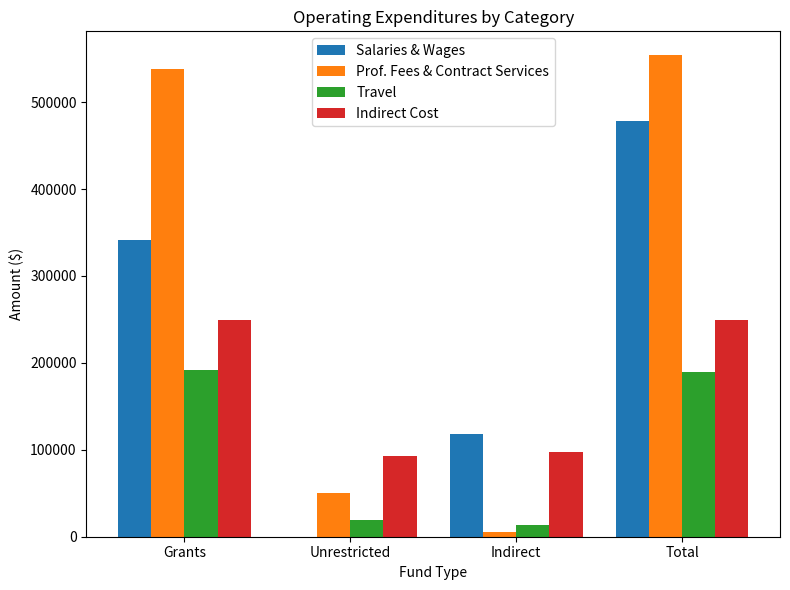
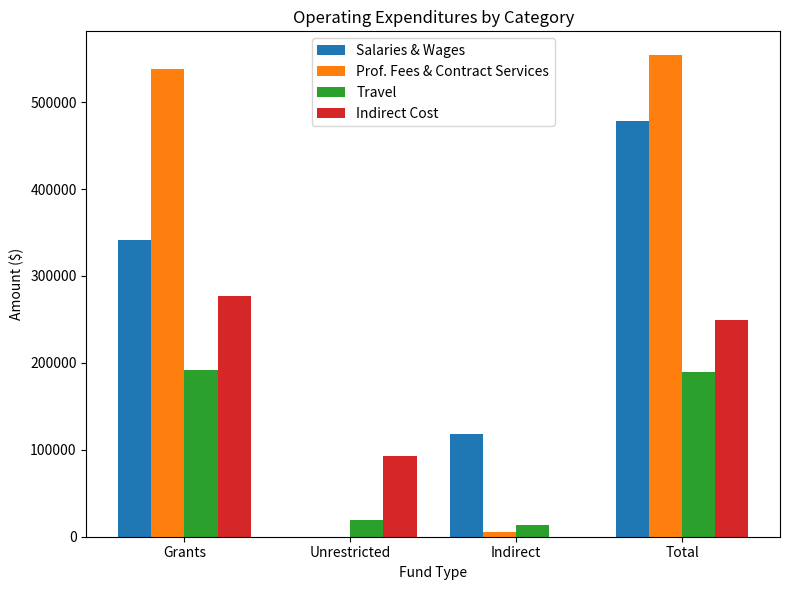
  {
    "Salaries & Wages": {
      "Grants": 340000,
      "Unrestricted": 0,
      "Indirect": 120000,
      "Total": 480000
    },
    "Prof. Fees & Contract Services": {
      "Grants": 540000,
-     "Unrestricted": 50000,
+     "Unrestricted": 0,
      "Indirect": 10000,
      "Total": 550000
    },
    "Travel": {
      "Grants": 190000,
      "Unrestricted": 20000,
      "Indirect": 10000,
      "Total": 190000
    },
    "Indirect Cost": {
-     "Grants": 250000,
+     "Grants": 280000,
      "Unrestricted": 90000,
-     "Indirect": 100000,
+     "Indirect": 0,
      "Total": 250000
    }
  }
